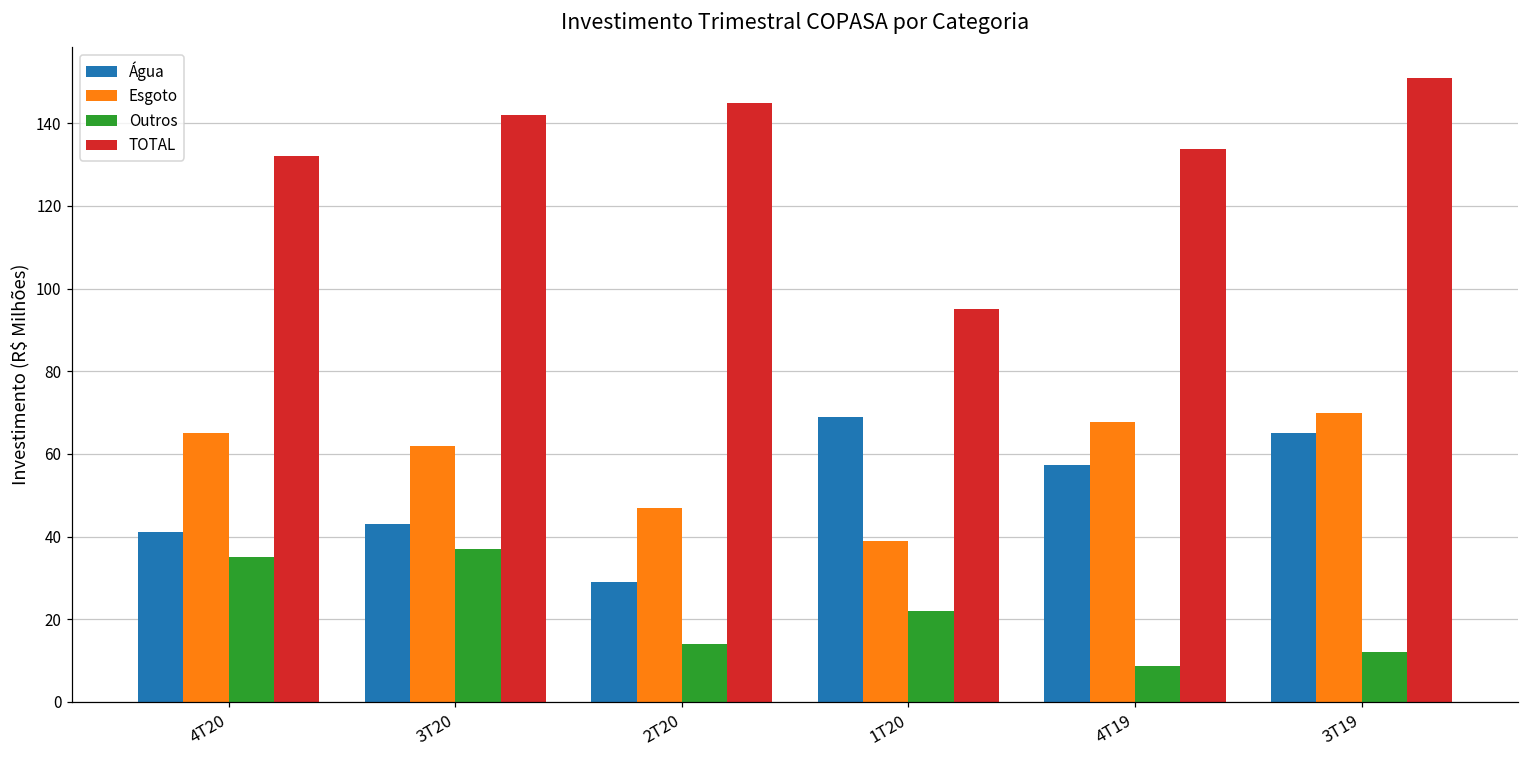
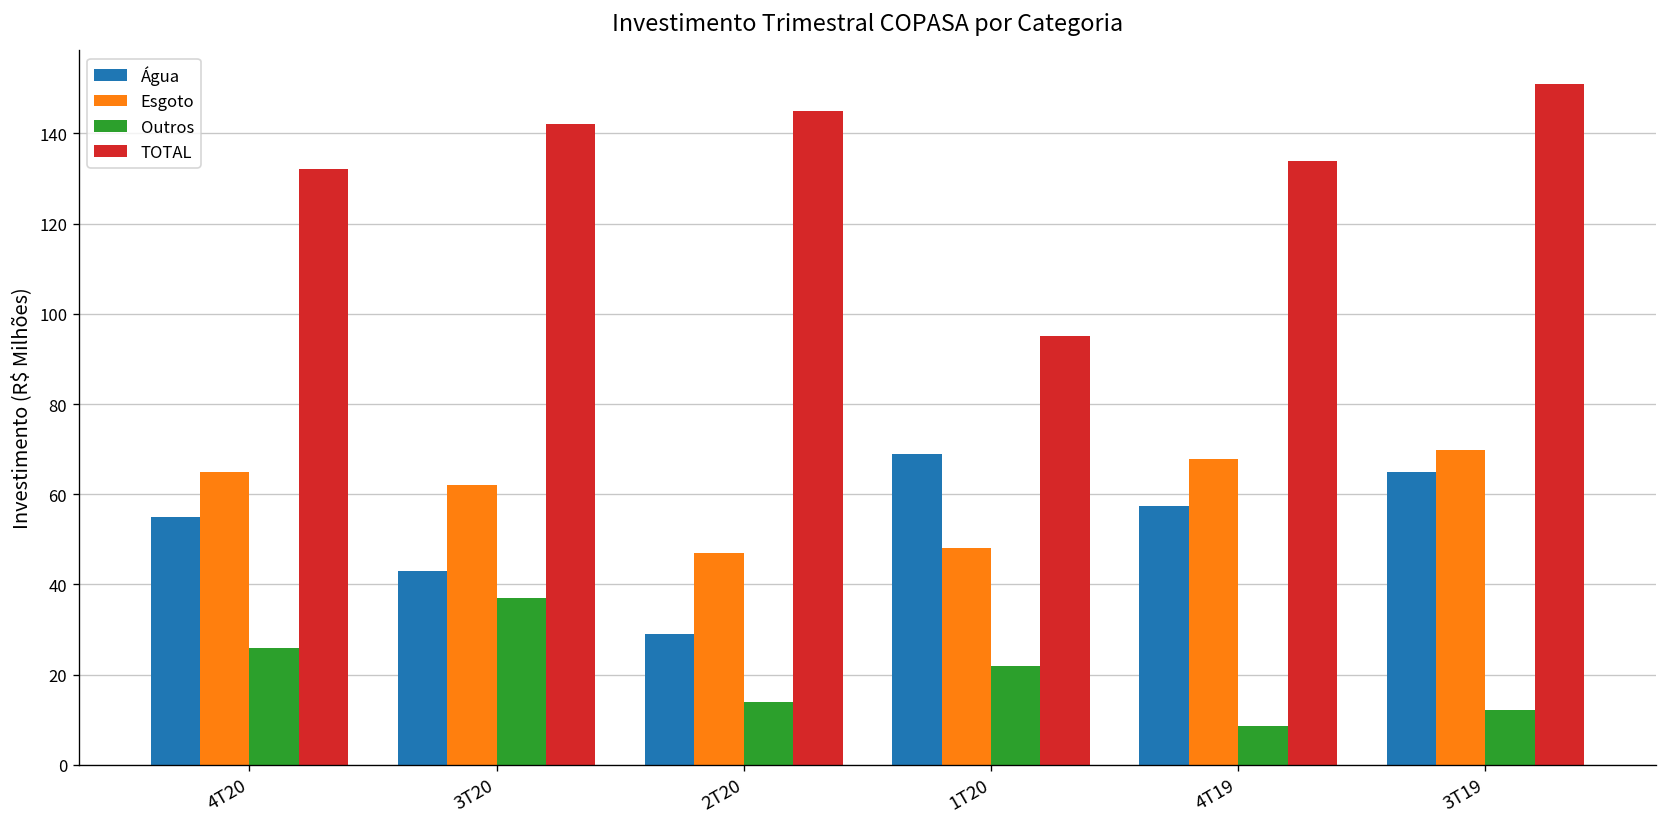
  {
    "Água": {
-     "4T20": 41,
+     "4T20": 55,
      "3T20": 43,
      "2T20": 29,
      "1T20": 69,
      "4T19": 57,
      "3T19": 65
    },
    "Esgoto": {
      "4T20": 65,
      "3T20": 62,
      "2T20": 47,
-     "1T20": 39,
+     "1T20": 48,
      "4T19": 68,
      "3T19": 70
    },
    "Outros": {
-     "4T20": 35,
+     "4T20": 26,
      "3T20": 37,
      "2T20": 14,
      "1T20": 22,
      "4T19": 9,
      "3T19": 12
    },
    "TOTAL": {
      "4T20": 132,
      "3T20": 142,
      "2T20": 145,
      "1T20": 95,
      "4T19": 134,
      "3T19": 151
    }
  }
